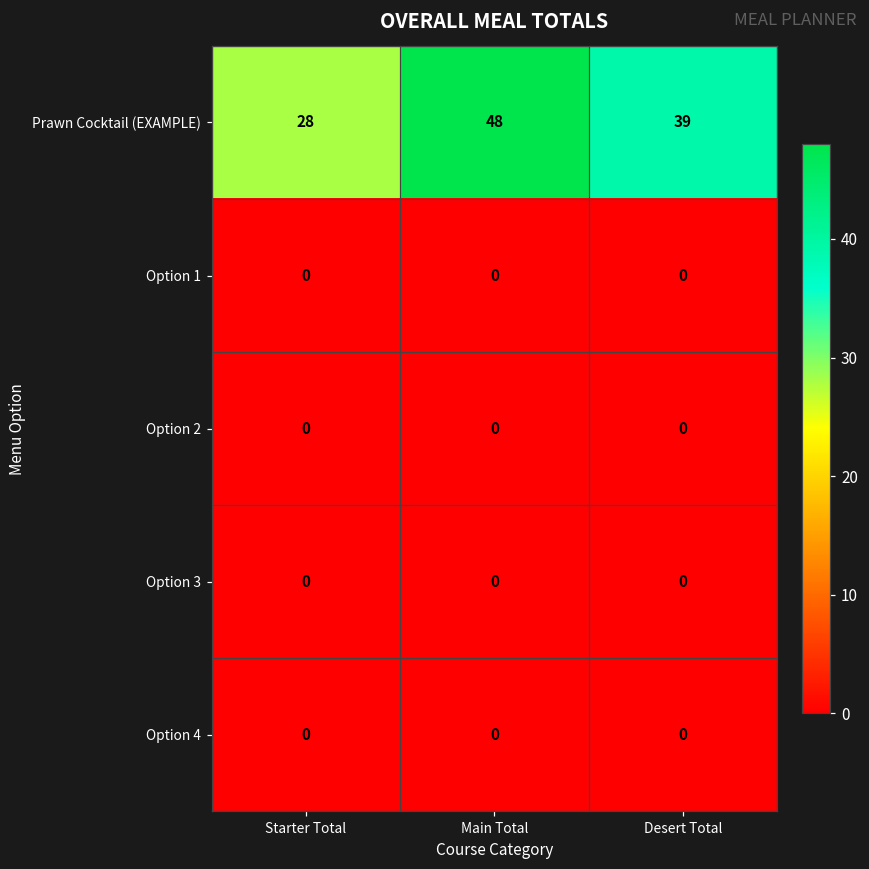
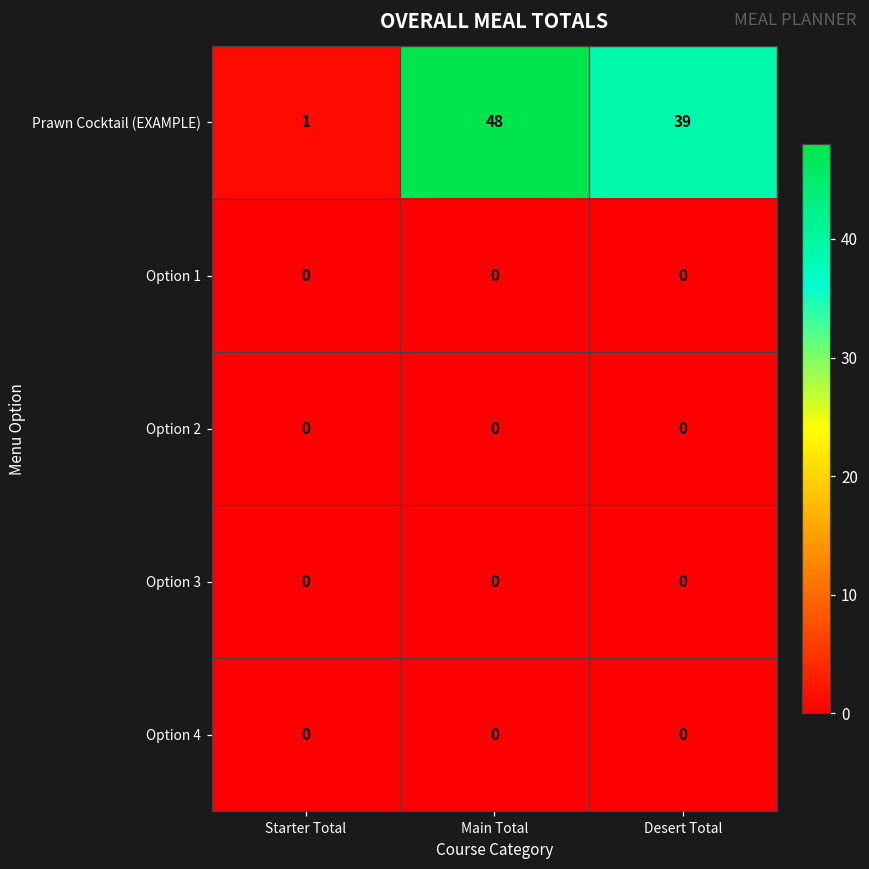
  {
    "Prawn Cocktail (EXAMPLE)": {
-     "Starter Total": 28,
+     "Starter Total": 1,
      "Main Total": 48,
      "Desert Total": 39
    },
    "Option 1": {
      "Starter Total": 0,
      "Main Total": 0,
      "Desert Total": 0
    },
    "Option 2": {
      "Starter Total": 0,
      "Main Total": 0,
      "Desert Total": 0
    },
    "Option 3": {
      "Starter Total": 0,
      "Main Total": 0,
      "Desert Total": 0
    },
    "Option 4": {
      "Starter Total": 0,
      "Main Total": 0,
      "Desert Total": 0
    }
  }
